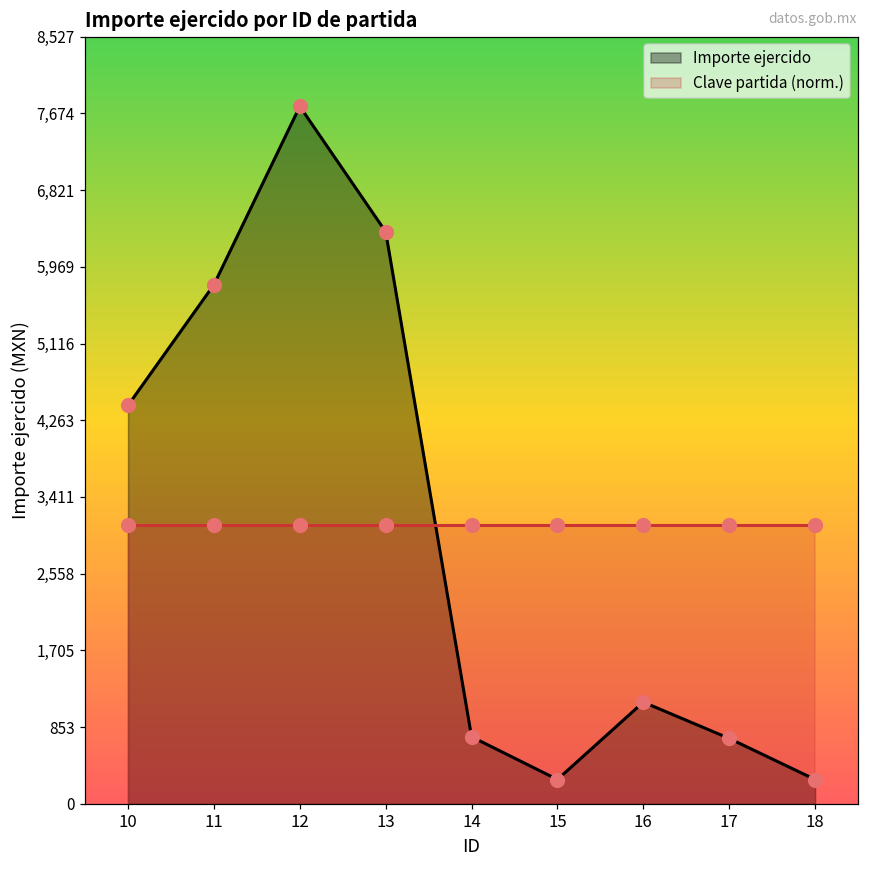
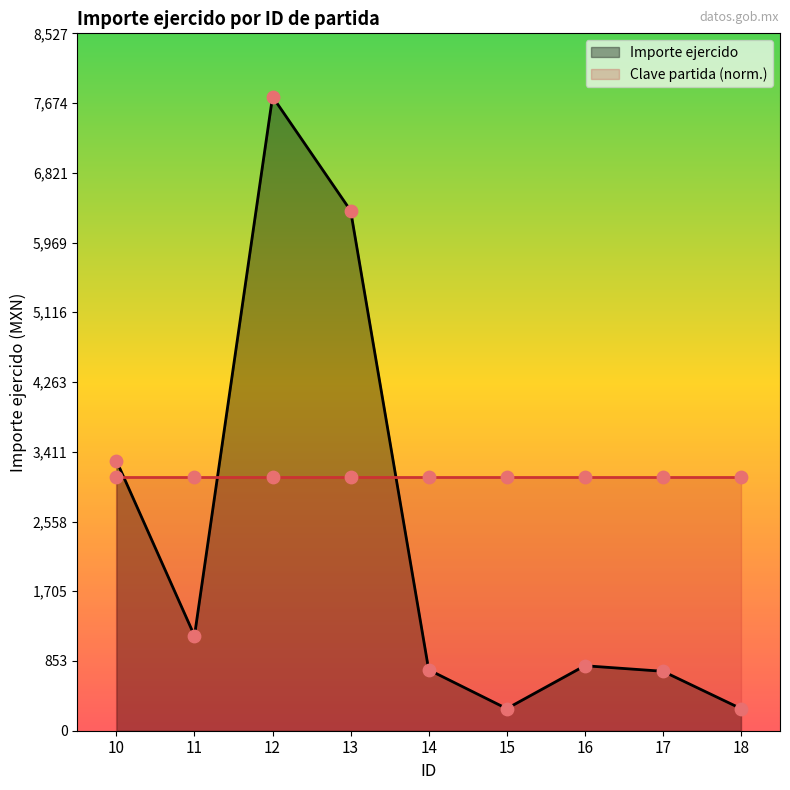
  {
    "Importe ejercido": {
-     "10": "4,400",
-     "11": "5,800",
+     "10": "3,300",
+     "11": "1,200",
      "12": "7,800",
      "13": "6,400",
      "14": "700",
      "15": "300",
-     "16": "1,100",
+     "16": "800",
      "17": "700",
      "18": "300"
    },
    "Clave partida (norm.)": {
      "10": "3,100",
      "11": "3,100",
      "12": "3,100",
      "13": "3,100",
      "14": "3,100",
      "15": "3,100",
      "16": "3,100",
      "17": "3,100",
      "18": "3,100"
    }
  }
